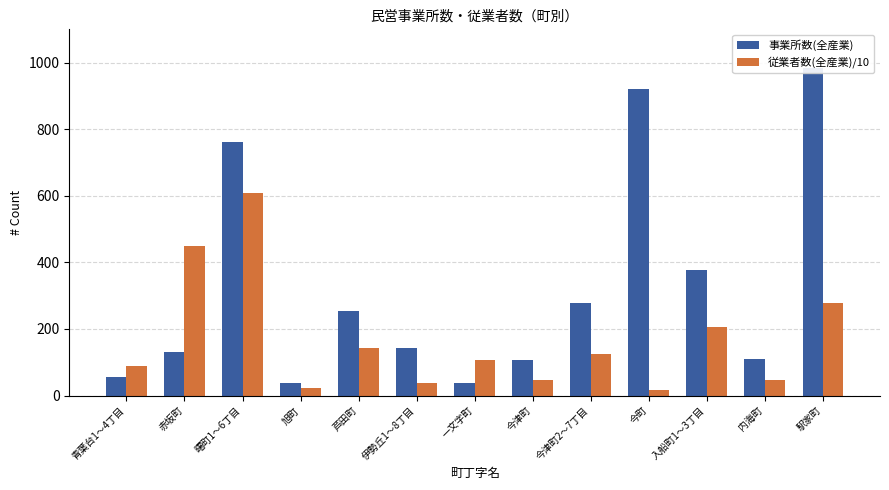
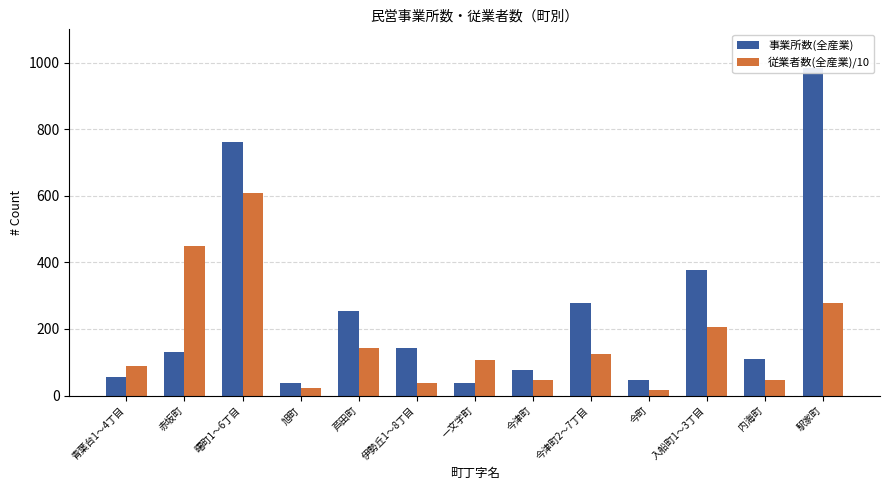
  {
    "事業所数(全産業)": {
      "青葉台1～4丁目": 60,
      "赤坂町": 130,
      "曙町1～6丁目": 760,
      "旭町": 40,
      "芦田町": 250,
      "伊勢丘1～8丁目": 140,
      "一文字町": 40,
-     "今津町": 110,
+     "今津町": 80,
      "今津町2～7丁目": 280,
-     "今町": 920,
+     "今町": 50,
      "入船町1～3丁目": 380,
      "内海町": 110
    },
    "従業者数(全産業)/10": {
      "青葉台1～4丁目": 90,
      "赤坂町": 450,
      "曙町1～6丁目": 610,
      "旭町": 20,
      "芦田町": 140,
      "伊勢丘1～8丁目": 40,
      "一文字町": 110,
      "今津町": 50,
      "今津町2～7丁目": 120,
      "今町": 20,
      "入船町1～3丁目": 210,
      "内海町": 50,
      "駅家町": 280
    }
  }
